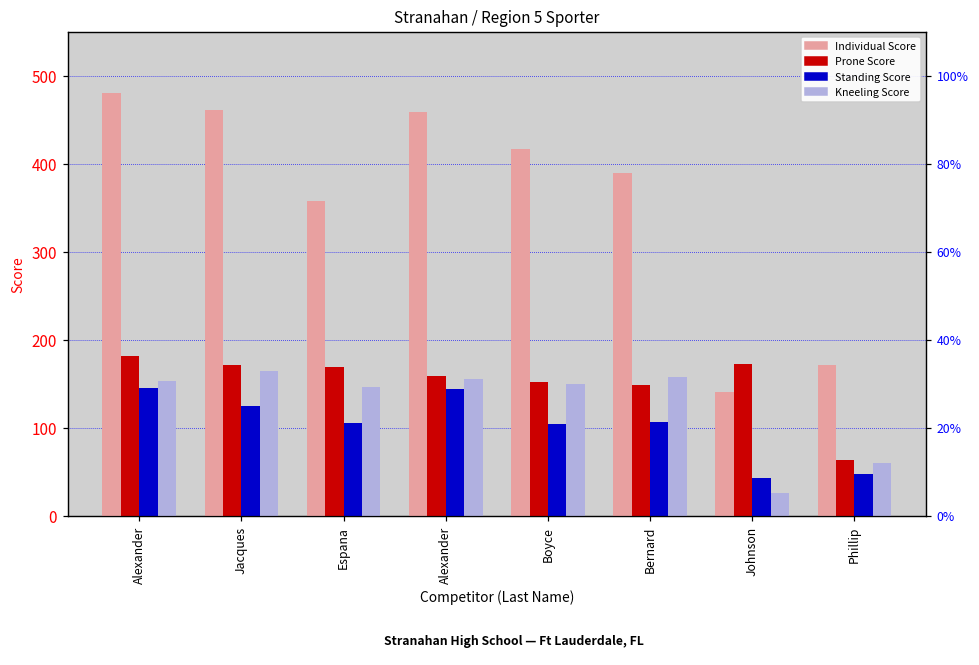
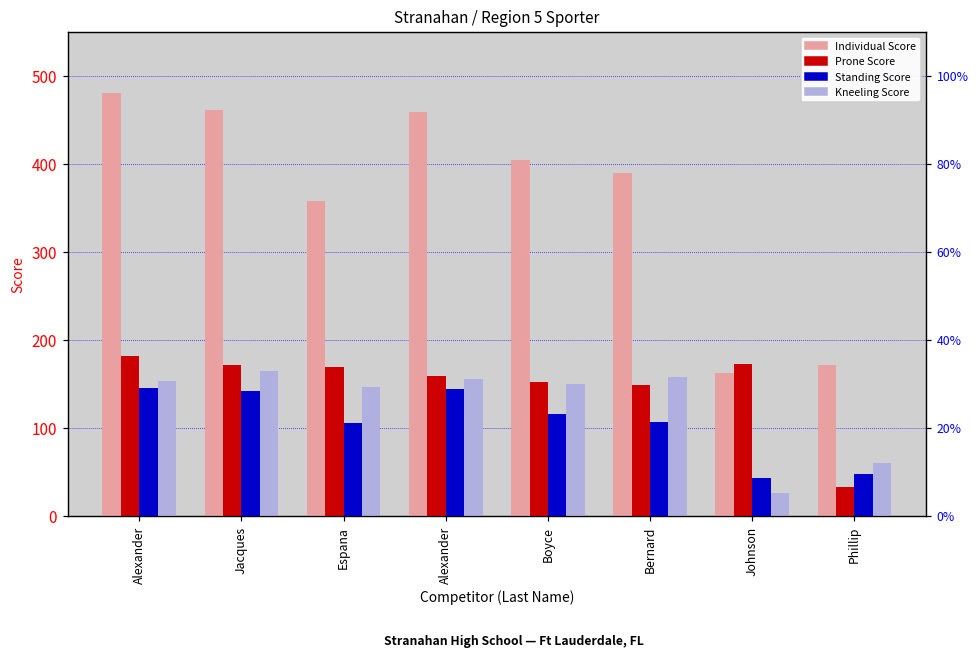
  {
    "Individual Score": {
      "Jacques": 460,
      "Espana": 360,
-     "Boyce": 420,
+     "Boyce": 400,
      "Bernard": 390,
-     "Johnson": 140,
+     "Johnson": 160,
      "Phillip": 170
    },
    "Prone Score": {
      "Jacques": 170,
      "Espana": 170,
      "Boyce": 150,
      "Bernard": 150,
      "Johnson": 170,
-     "Phillip": 60
+     "Phillip": 30
    },
    "Standing Score": {
-     "Jacques": 130,
+     "Jacques": 140,
      "Espana": 110,
-     "Boyce": 100,
+     "Boyce": 120,
      "Bernard": 110,
      "Johnson": 40,
      "Phillip": 50
    },
    "Kneeling Score": {
      "Jacques": 170,
      "Espana": 150,
      "Boyce": 150,
      "Bernard": 160,
      "Johnson": 30,
      "Phillip": 60
    }
  }
